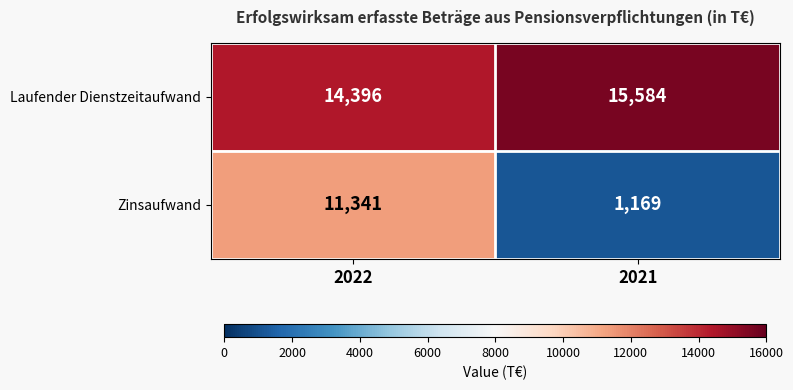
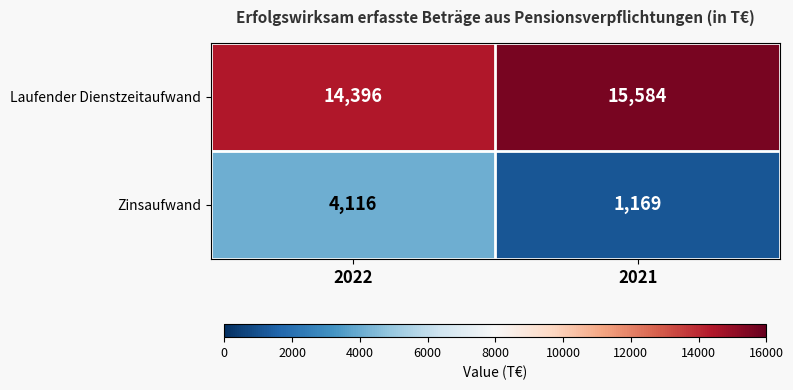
  {
    "Laufender Dienstzeitaufwand": {
      "2022": "14,396",
      "2021": "15,584"
    },
    "Zinsaufwand": {
-     "2022": "11,341",
+     "2022": "4,116",
      "2021": "1,169"
    }
  }
